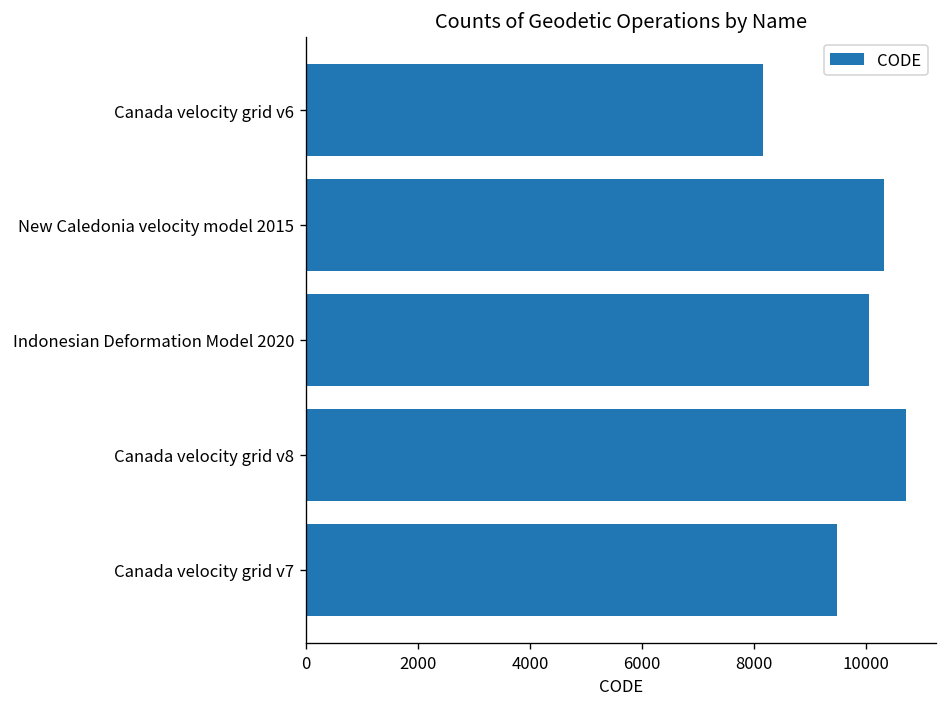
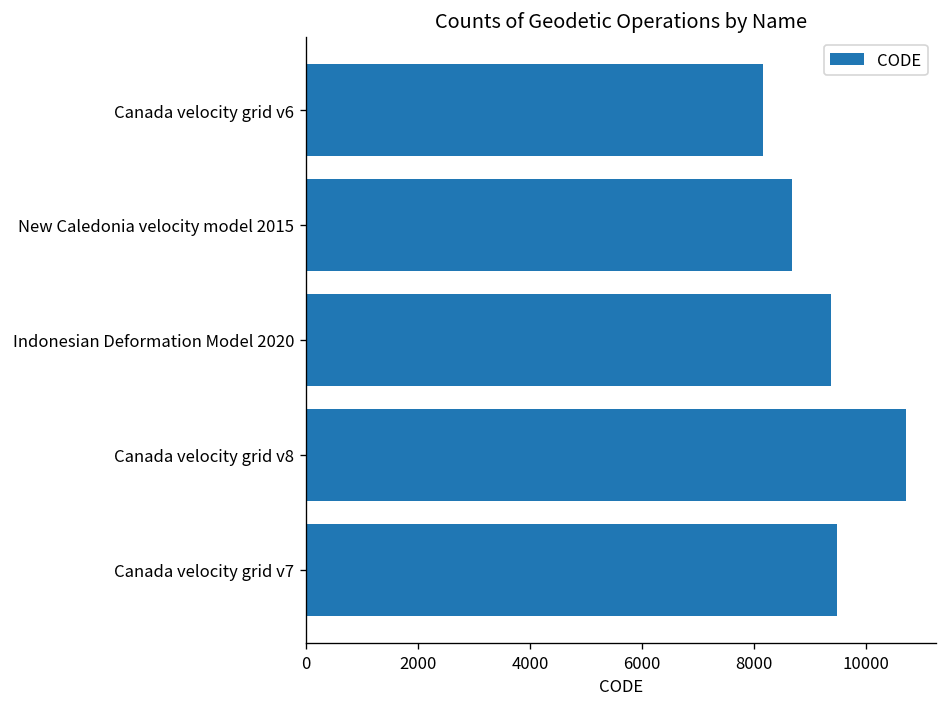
  {
    "Canada velocity grid v6": 8200,
-   "New Caledonia velocity model 2015": 10300,
-   "Indonesian Deformation Model 2020": 10100,
+   "New Caledonia velocity model 2015": 8700,
+   "Indonesian Deformation Model 2020": 9400,
    "Canada velocity grid v8": 10700,
    "Canada velocity grid v7": 9500
  }
